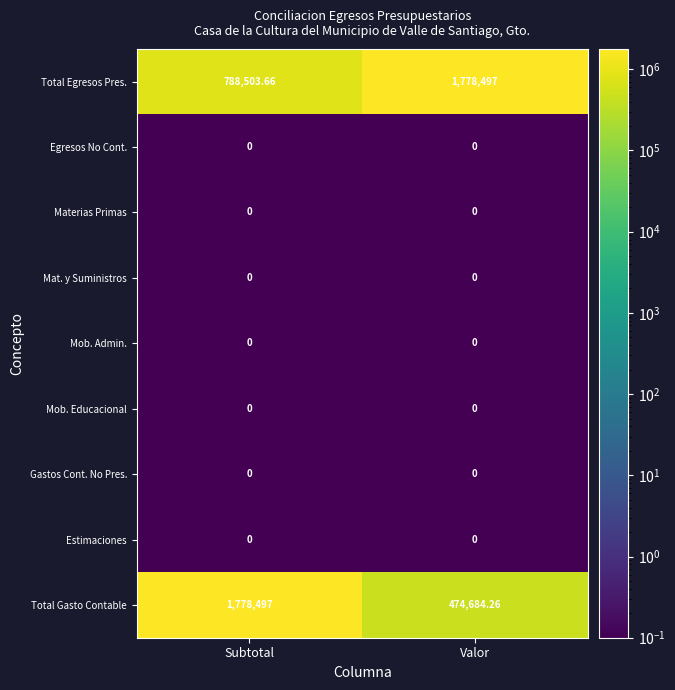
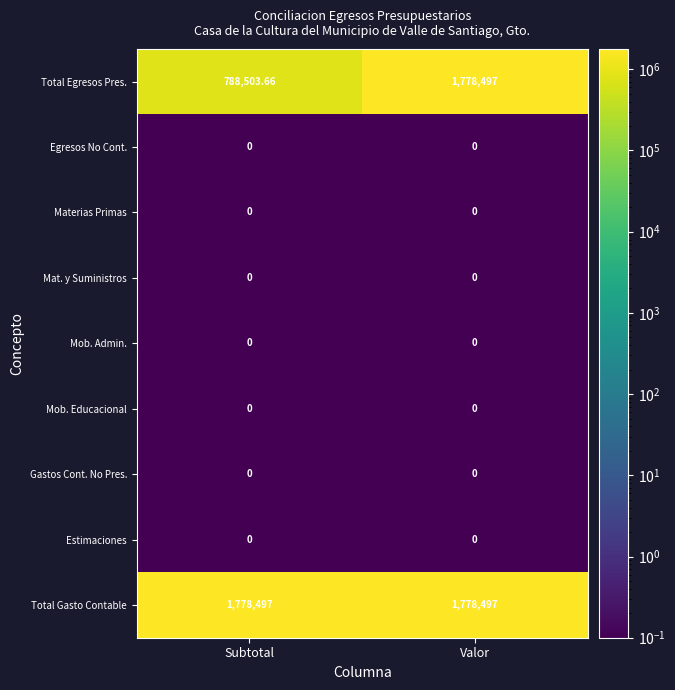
  {
    "Total Egresos Pres.": {
      "Subtotal": "788,503.66",
      "Valor": "1,778,497"
    },
    "Egresos No Cont.": {
      "Subtotal": "0",
      "Valor": "0"
    },
    "Materias Primas": {
      "Subtotal": "0",
      "Valor": "0"
    },
    "Mat. y Suministros": {
      "Subtotal": "0",
      "Valor": "0"
    },
    "Mob. Admin.": {
      "Subtotal": "0",
      "Valor": "0"
    },
    "Mob. Educacional": {
      "Subtotal": "0",
      "Valor": "0"
    },
    "Gastos Cont. No Pres.": {
      "Subtotal": "0",
      "Valor": "0"
    },
    "Estimaciones": {
      "Subtotal": "0",
      "Valor": "0"
    },
    "Total Gasto Contable": {
      "Subtotal": "1,778,497",
-     "Valor": "474,684.26"
+     "Valor": "1,778,497"
    }
  }
